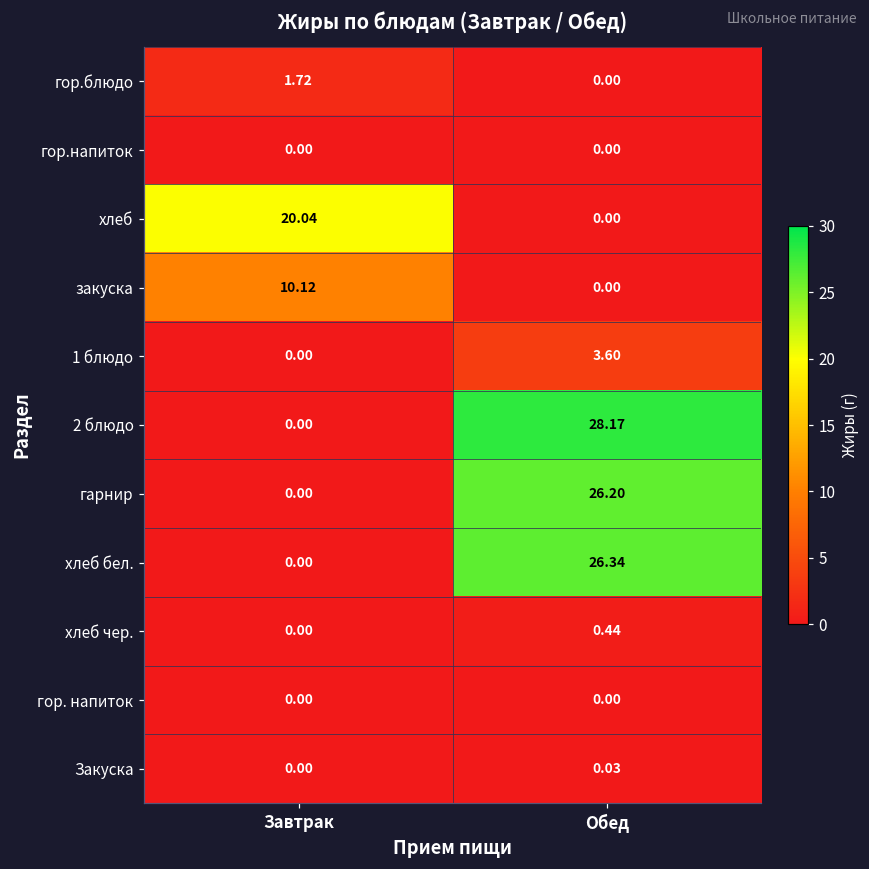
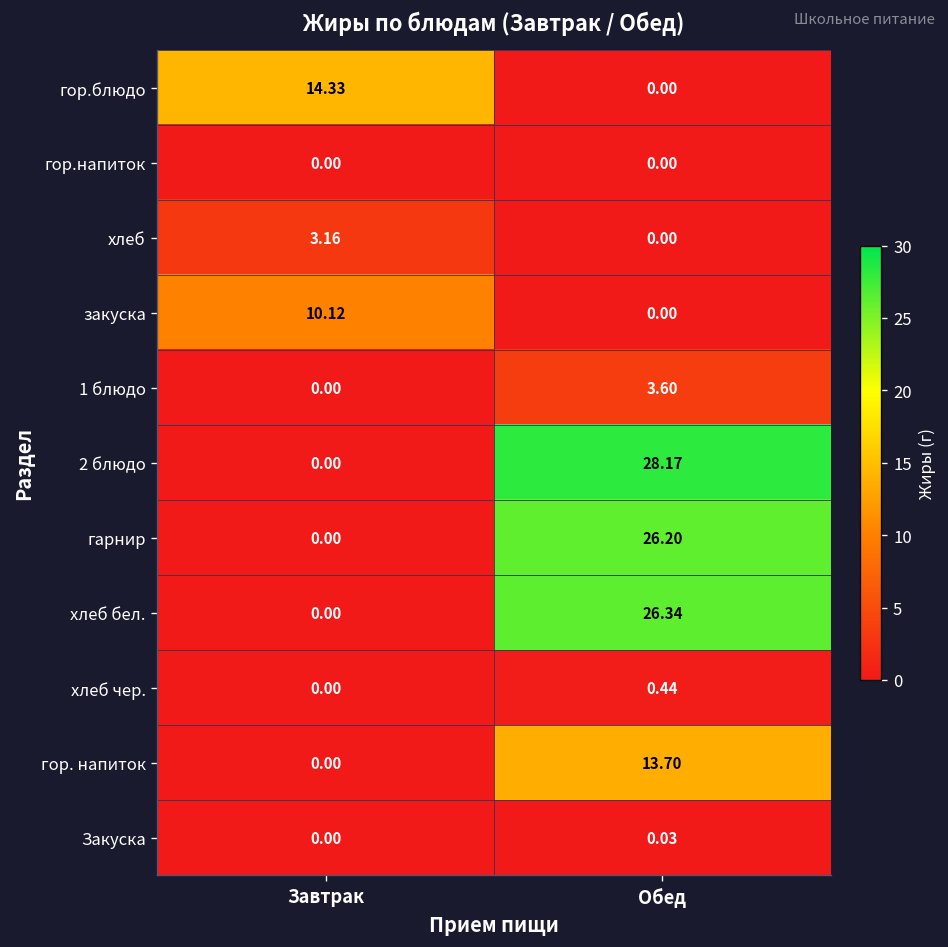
  {
    "гор.блюдо": {
-     "Завтрак": 1.72,
+     "Завтрак": 14.33,
      "Обед": 0.00
    },
    "гор.напиток": {
      "Завтрак": 0.00,
      "Обед": 0.00
    },
    "хлеб": {
-     "Завтрак": 20.04,
+     "Завтрак": 3.16,
      "Обед": 0.00
    },
    "закуска": {
      "Завтрак": 10.12,
      "Обед": 0.00
    },
    "1 блюдо": {
      "Завтрак": 0.00,
      "Обед": 3.60
    },
    "2 блюдо": {
      "Завтрак": 0.00,
      "Обед": 28.17
    },
    "гарнир": {
      "Завтрак": 0.00,
      "Обед": 26.20
    },
    "хлеб бел.": {
      "Завтрак": 0.00,
      "Обед": 26.34
    },
    "хлеб чер.": {
      "Завтрак": 0.00,
      "Обед": 0.44
    },
    "гор. напиток": {
      "Завтрак": 0.00,
-     "Обед": 0.00
+     "Обед": 13.70
    },
    "Закуска": {
      "Завтрак": 0.00,
      "Обед": 0.03
    }
  }
